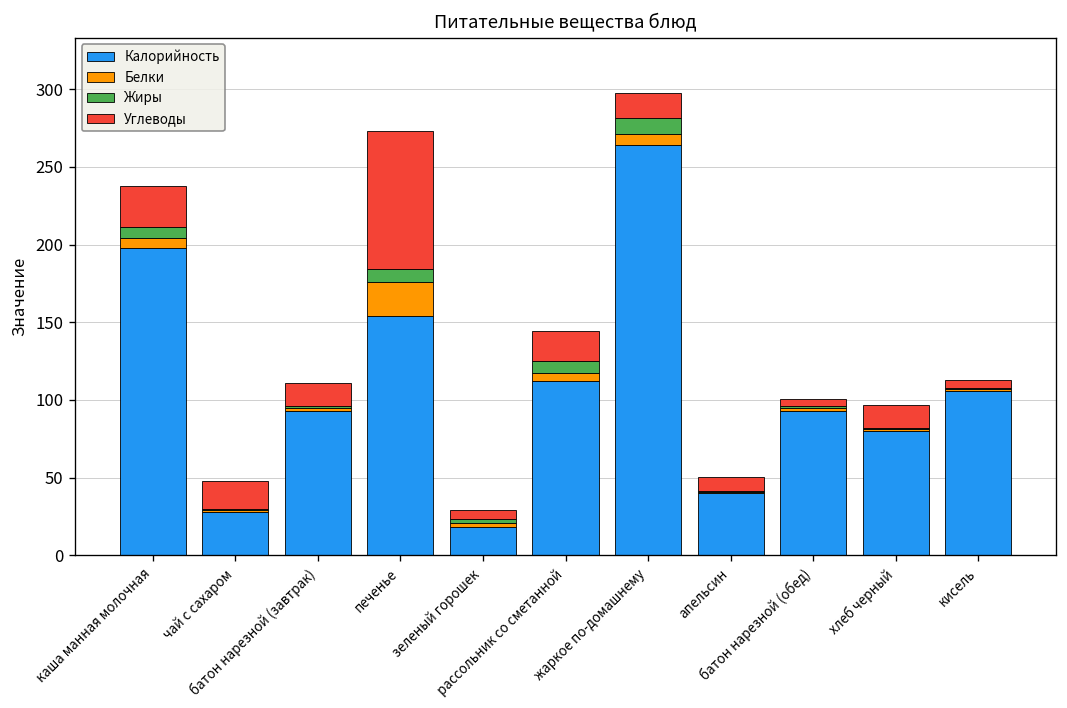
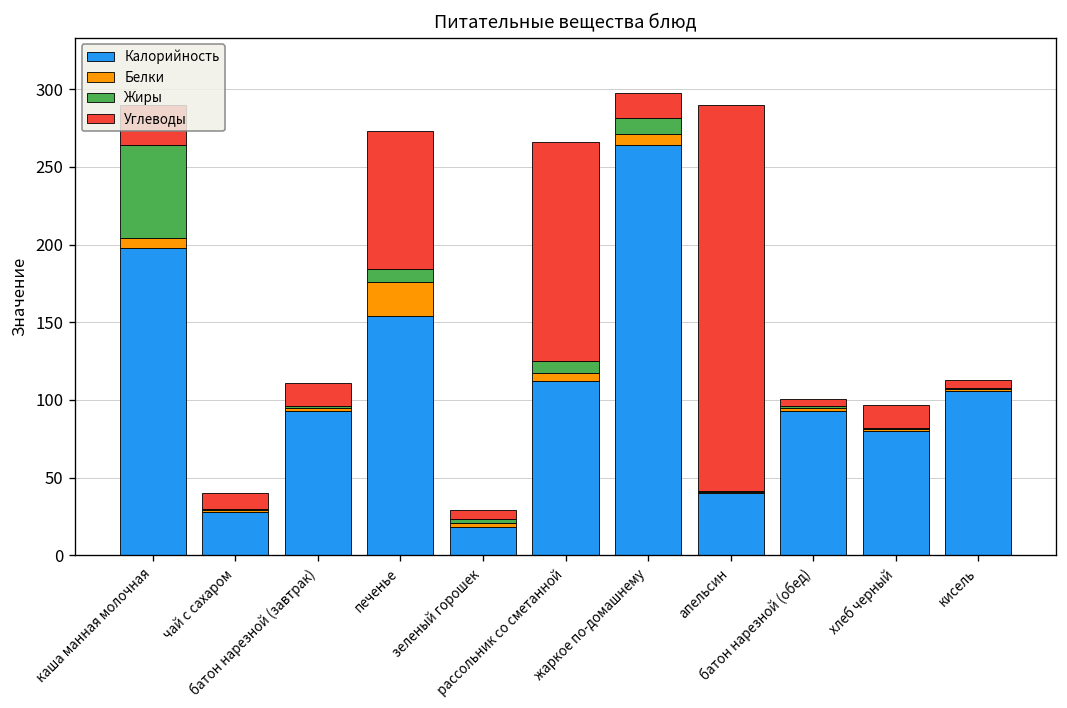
  {
    "Калорийность": {
      "каша манная молочная": 198,
      "чай с сахаром": 28,
      "батон нарезной (завтрак)": 93,
      "печенье": 154,
      "зеленый горошек": 18,
      "рассольник со сметанной": 112,
      "жаркое по-домашнему": 264,
      "апельсин": 40,
      "батон нарезной (обед)": 93,
      "хлеб черный": 80,
      "кисель": 106
    },
    "Белки": {
      "каша манная молочная": 7,
      "батон нарезной (завтрак)": 2,
      "печенье": 22,
      "зеленый горошек": 3,
      "рассольник со сметанной": 5,
      "жаркое по-домашнему": 7,
      "батон нарезной (обед)": 2
    },
    "Жиры": {
-     "каша манная молочная": 7,
+     "каша манная молочная": 60,
      "печенье": 8,
      "зеленый горошек": 2,
      "рассольник со сметанной": 8,
      "жаркое по-домашнему": 11
    },
    "Углеводы": {
-     "чай с сахаром": 18,
+     "чай с сахаром": 10,
      "батон нарезной (завтрак)": 15,
      "печенье": 89,
      "зеленый горошек": 6,
-     "рассольник со сметанной": 19,
+     "рассольник со сметанной": 141,
      "жаркое по-домашнему": 16,
-     "апельсин": 9,
+     "апельсин": 249,
      "батон нарезной (обед)": 4,
      "хлеб черный": 15,
      "кисель": 5
    }
  }
